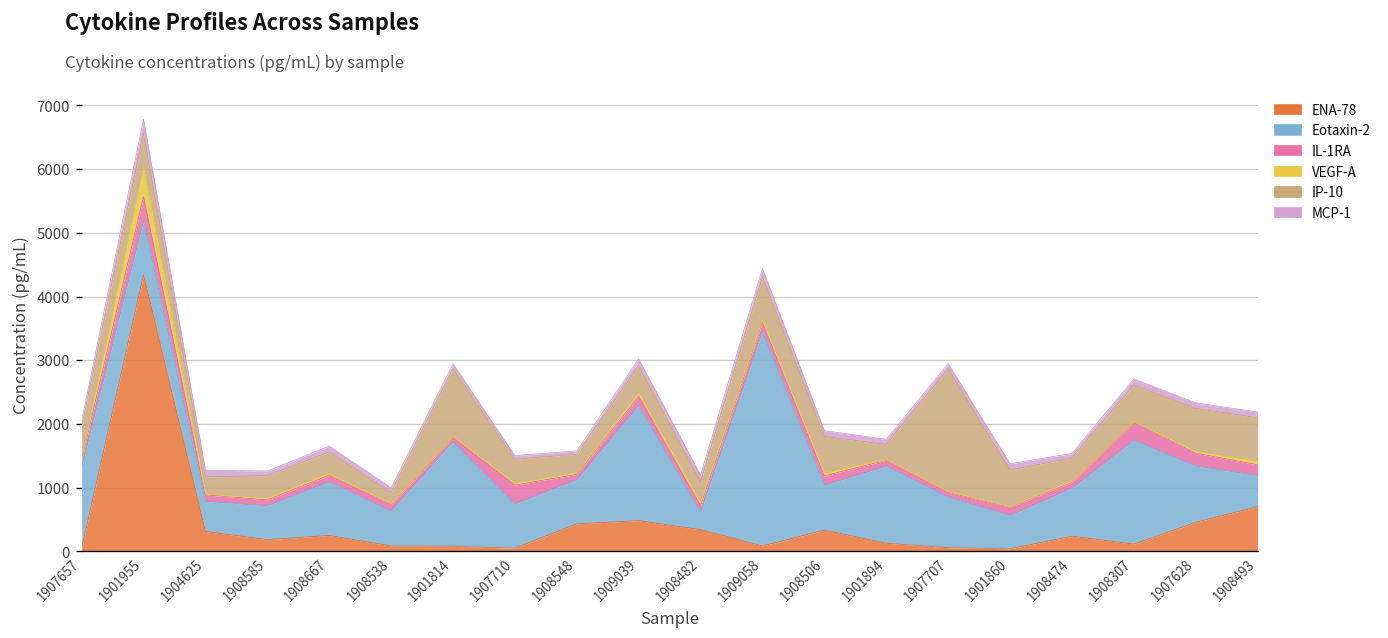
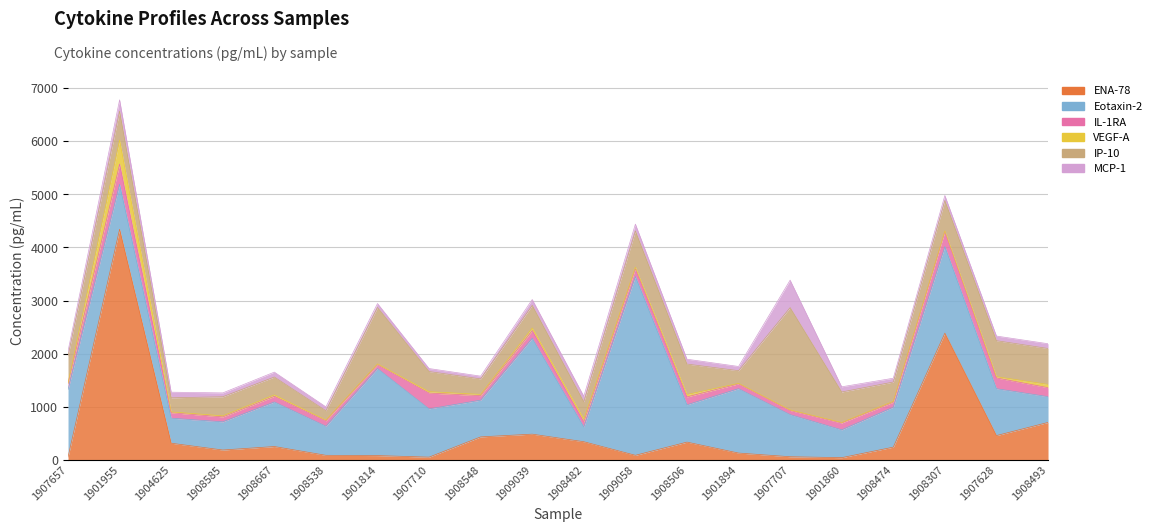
  {
    "ENA-78": {
      "1907657": 100,
      "1901955": 4300,
      "1904625": 300,
      "1908585": 200,
      "1908667": 300,
      "1908538": 100,
      "1901814": 100,
      "1907710": 100,
      "1908548": 400,
      "1909039": 500,
      "1908482": 300,
      "1909058": 100,
      "1908506": 300,
      "1901894": 100,
      "1907707": 100,
      "1901860": 0,
      "1908474": 200,
-     "1908307": 100,
+     "1908307": 2400,
      "1907628": 500,
      "1908493": 700
    },
    "Eotaxin-2": {
      "1907657": 1300,
      "1901955": 800,
      "1904625": 500,
      "1908585": 500,
      "1908667": 800,
      "1908538": 500,
      "1901814": 1600,
-     "1907710": 700,
+     "1907710": 900,
      "1908548": 700,
      "1909039": 1800,
      "1908482": 300,
      "1909058": 3400,
      "1908506": 700,
      "1901894": 1200,
      "1907707": 800,
      "1901860": 500,
      "1908474": 800,
      "1908307": 1600,
      "1907628": 900,
      "1908493": 500
    },
    "IL-1RA": {
      "1901955": 400,
      "1908482": 100,
      "1908493": 200
    },
    "VEGF-A": {
      "1901955": 500,
      "1908482": 100,
      "1908493": 100
    },
    "IP-10": {
      "1907657": 500,
      "1901955": 500,
      "1904625": 300,
      "1908585": 400,
      "1908667": 300,
      "1908538": 200,
      "1901814": 1100,
      "1907710": 400,
      "1908548": 300,
      "1909039": 400,
      "1908482": 300,
      "1909058": 700,
      "1908506": 600,
      "1901894": 200,
      "1907707": 1900,
      "1901860": 600,
      "1908474": 400,
      "1908307": 600,
      "1907628": 700,
      "1908493": 700
    },
    "MCP-1": {
      "1907657": 100,
      "1901955": 200,
      "1904625": 100,
      "1908585": 100,
      "1908667": 100,
      "1908538": 100,
      "1901814": 100,
      "1907710": 100,
      "1908548": 100,
      "1909039": 100,
      "1908482": 100,
      "1909058": 100,
      "1908506": 100,
      "1901894": 100,
-     "1907707": 100,
+     "1907707": 500,
      "1901860": 100,
      "1908474": 100,
      "1908307": 100,
      "1907628": 100,
      "1908493": 100
    }
  }
